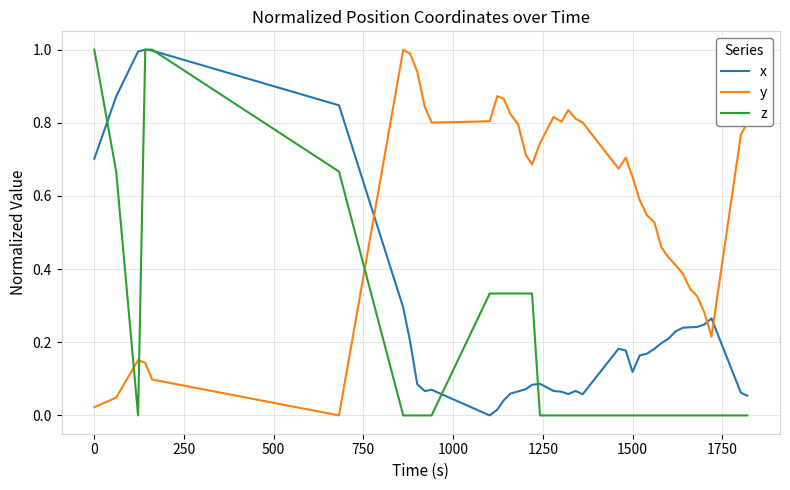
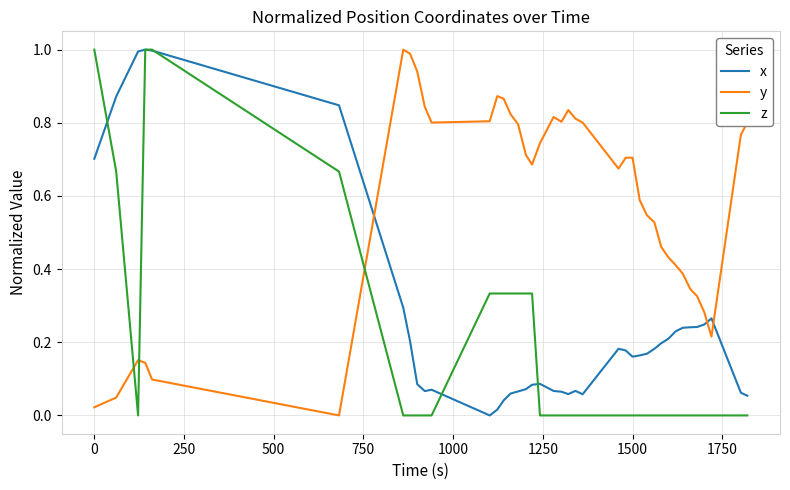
  {
    "x": {
      "0": 0.70,
-     "1500": 0.12
+     "1500": 0.16
    },
    "y": {
      "0": 0.02,
-     "1500": 0.65
+     "1500": 0.70
    },
    "z": {
      "0": 1.00,
      "1500": 0.00
    }
  }
